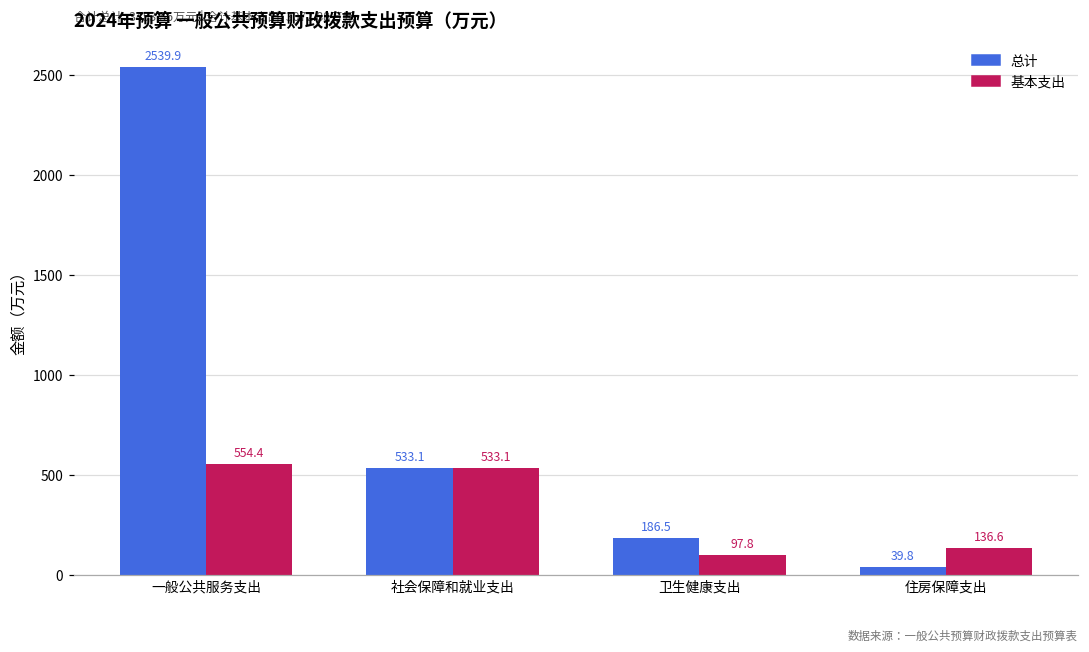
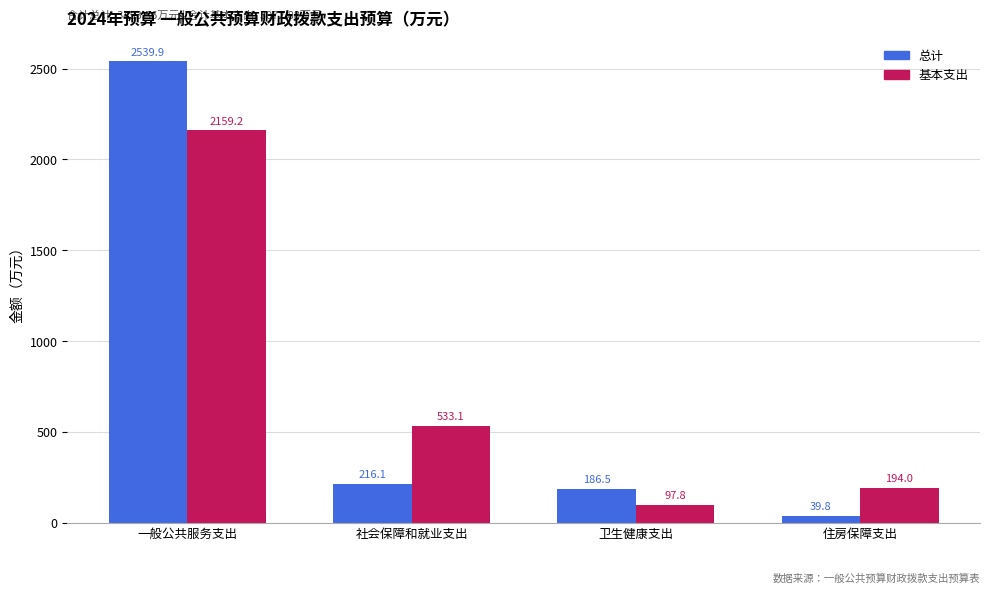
  {
    "总计": {
      "一般公共服务支出": 2539.9,
-     "社会保障和就业支出": 533.1,
+     "社会保障和就业支出": 216.1,
      "卫生健康支出": 186.5,
      "住房保障支出": 39.8
    },
    "基本支出": {
-     "一般公共服务支出": 554.4,
+     "一般公共服务支出": 2159.2,
      "社会保障和就业支出": 533.1,
      "卫生健康支出": 97.8,
-     "住房保障支出": 136.6
+     "住房保障支出": 194.0
    }
  }
